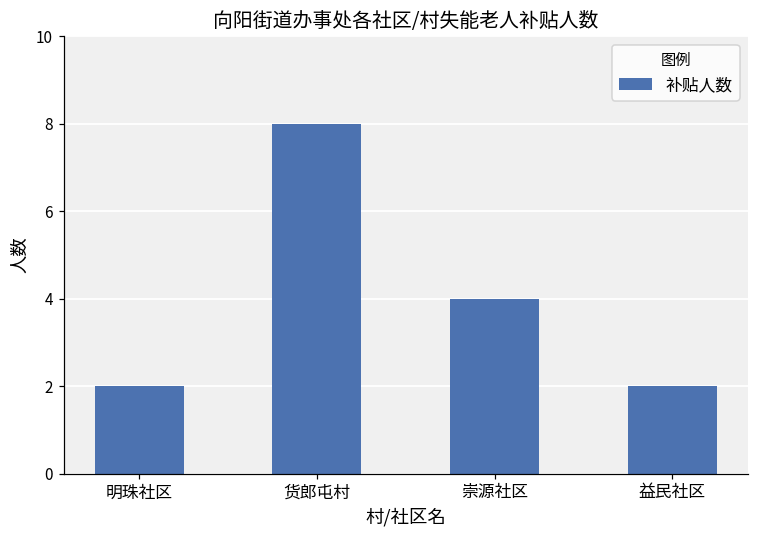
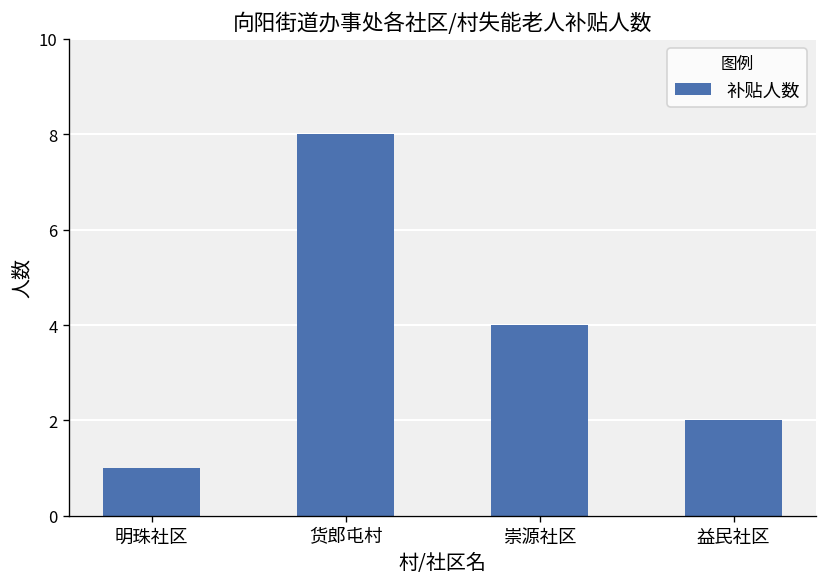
  {
-   "明珠社区": 2,
+   "明珠社区": 1,
    "货郎屯村": 8,
    "崇源社区": 4,
    "益民社区": 2
  }
